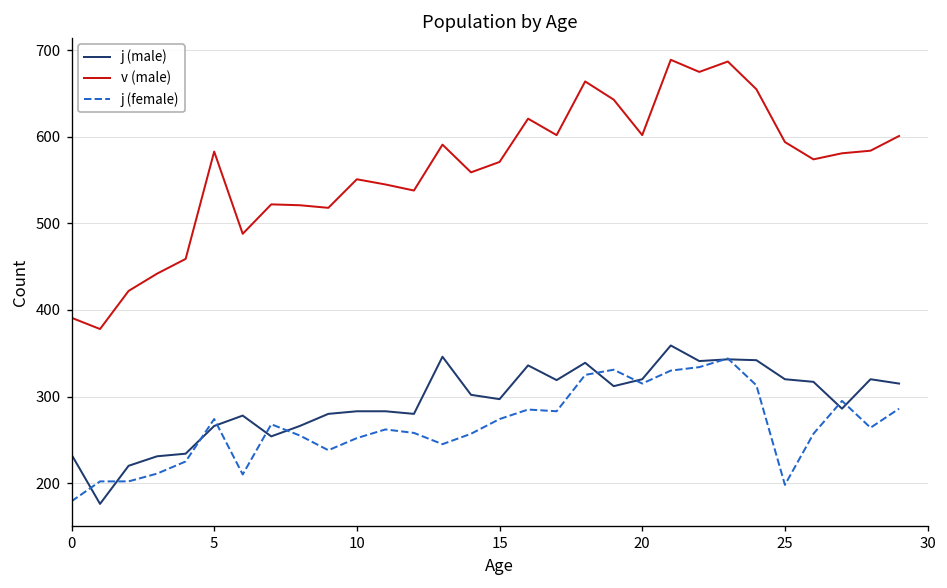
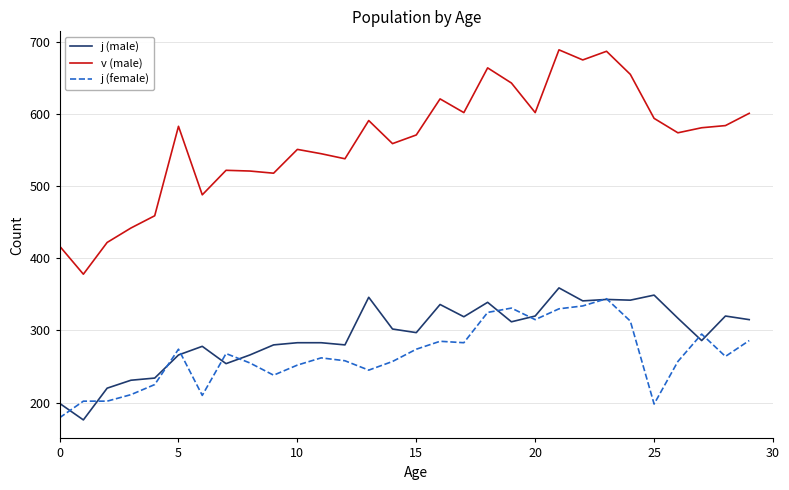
  {
    "j (male)": {
-     "0": 230,
+     "0": 200,
      "5": 270,
      "10": 280,
      "15": 300,
      "20": 320,
-     "25": 320
+     "25": 350
    },
    "v (male)": {
-     "0": 390,
+     "0": 420,
      "5": 580,
      "10": 550,
      "15": 570,
      "20": 600,
      "25": 590
    },
    "j (female)": {
      "0": 180,
      "5": 270,
      "10": 250,
      "15": 270,
      "20": 320,
      "25": 200
    }
  }
